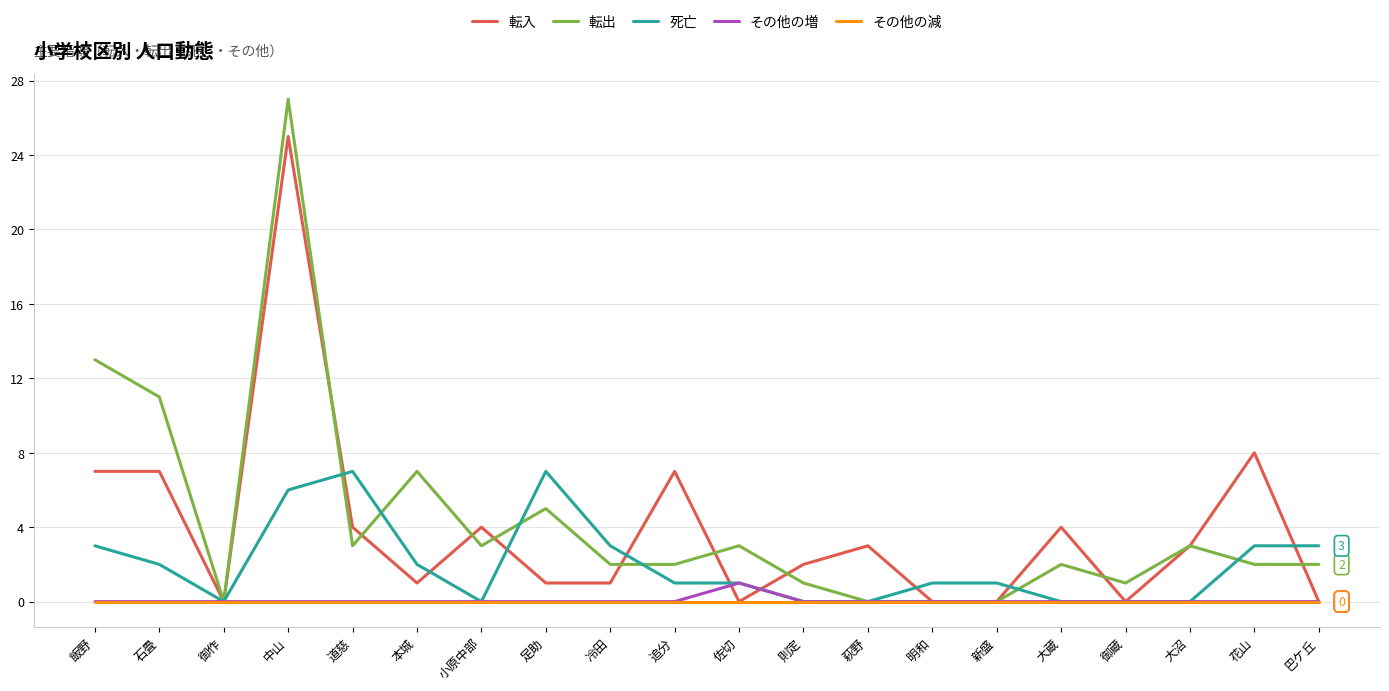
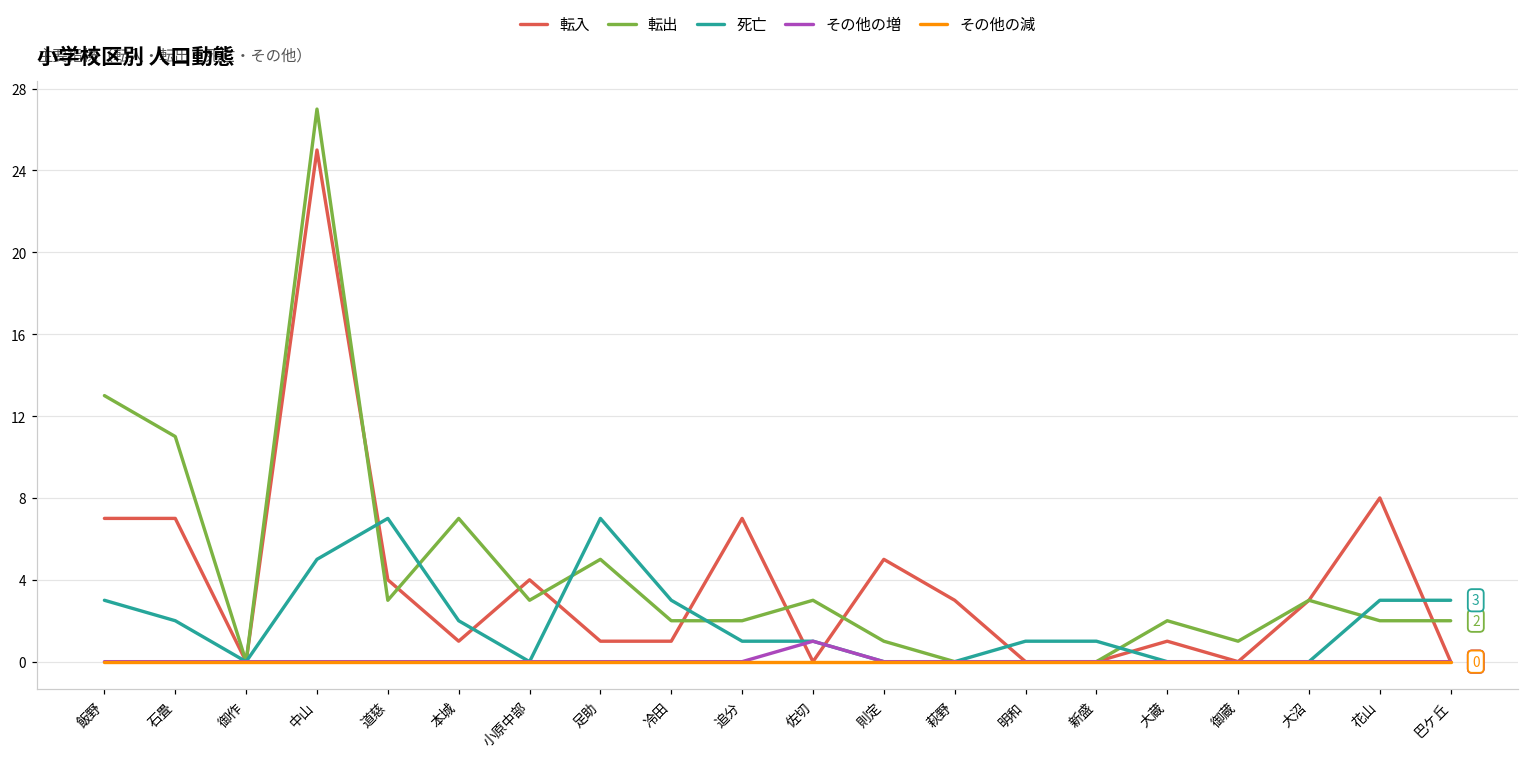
  {
    "転入": {
      "飯野": 7,
      "石畳": 7,
      "中山": 25,
      "道慈": 4,
      "本城": 1,
      "小原中部": 4,
      "足助": 1,
      "冷田": 1,
      "追分": 7,
-     "則定": 2,
+     "則定": 5,
      "萩野": 3,
-     "大蔵": 4,
+     "大蔵": 1,
      "花山": 8
    },
    "転出": {
      "飯野": 13,
      "石畳": 11,
      "中山": 27,
      "道慈": 3,
      "本城": 7,
      "小原中部": 3,
      "足助": 5,
      "冷田": 2,
      "追分": 2,
      "佐切": 3,
      "則定": 1,
      "大蔵": 2,
      "御蔵": 1,
      "花山": 2
    },
    "死亡": {
      "飯野": 3,
      "石畳": 2,
-     "中山": 6,
+     "中山": 5,
      "道慈": 7,
      "本城": 2,
      "足助": 7,
      "冷田": 3,
      "追分": 1,
      "明和": 1,
      "新盛": 1,
      "花山": 3
    }
  }
